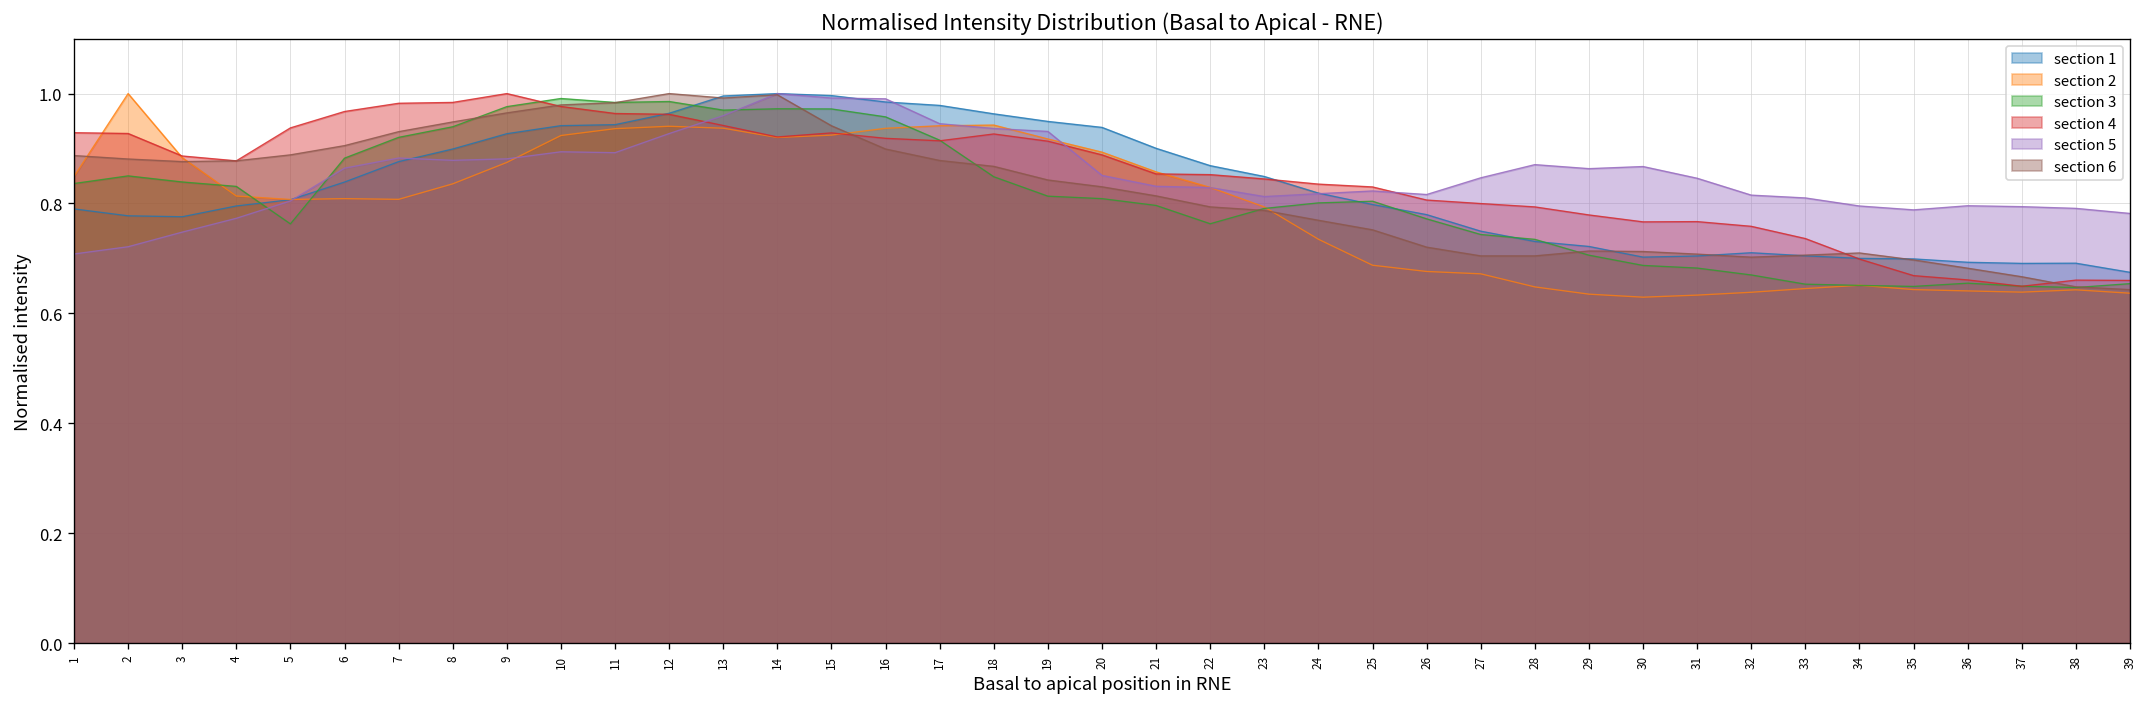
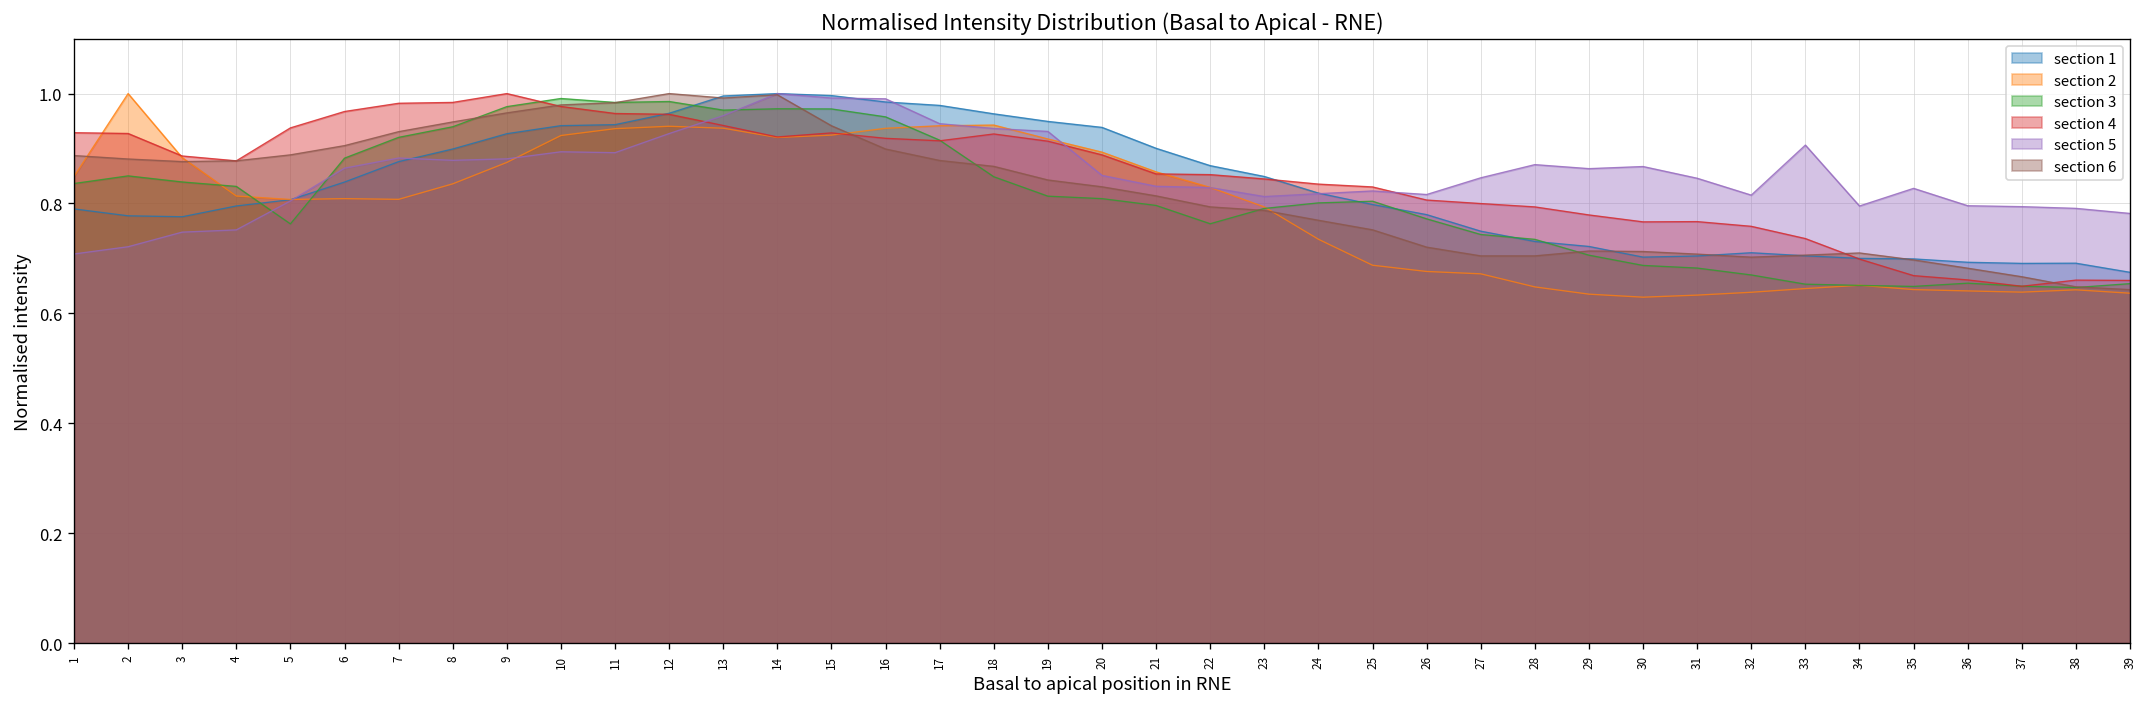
  {
    "section 1": {
      "1": 0.79,
      "2": 0.78,
      "3": 0.78,
      "4": 0.80,
      "6": 0.84,
      "7": 0.88,
      "8": 0.90,
      "9": 0.93,
      "10": 0.94,
      "11": 0.94,
      "16": 0.98,
      "17": 0.98,
      "18": 0.96,
      "19": 0.95,
      "20": 0.94,
      "21": 0.90,
      "22": 0.87,
      "25": 0.80,
      "26": 0.78,
      "27": 0.75,
      "29": 0.72,
      "30": 0.70,
      "32": 0.71,
      "36": 0.69,
      "37": 0.69,
      "38": 0.69,
      "39": 0.67
    },
    "section 3": {
      "1": 0.84,
      "2": 0.85,
      "3": 0.84,
      "4": 0.83,
      "5": 0.76,
      "6": 0.88,
      "7": 0.92,
      "8": 0.94,
      "9": 0.98,
      "10": 0.99,
      "12": 0.99,
      "13": 0.97,
      "14": 0.97,
      "15": 0.97,
      "16": 0.96,
      "18": 0.85,
      "19": 0.81,
      "20": 0.81,
      "21": 0.80,
      "22": 0.76,
      "24": 0.80,
      "25": 0.80,
      "26": 0.77,
      "27": 0.74,
      "29": 0.71,
      "30": 0.69,
      "31": 0.68,
      "32": 0.67,
      "33": 0.65,
      "35": 0.65,
      "36": 0.65,
      "39": 0.65
    },
    "section 5": {
      "1": 0.71,
      "2": 0.72,
      "3": 0.75,
-     "4": 0.77,
+     "4": 0.75,
      "6": 0.86,
      "7": 0.88,
      "8": 0.88,
      "9": 0.88,
      "10": 0.89,
      "11": 0.89,
      "12": 0.93,
      "13": 0.96,
      "16": 0.99,
      "18": 0.94,
      "19": 0.93,
      "20": 0.85,
      "21": 0.83,
      "23": 0.81,
      "25": 0.82,
      "26": 0.82,
      "27": 0.85,
      "28": 0.87,
      "29": 0.86,
      "30": 0.87,
      "31": 0.85,
      "32": 0.82,
-     "33": 0.81,
+     "33": 0.91,
      "34": 0.80,
-     "35": 0.79,
+     "35": 0.83,
      "36": 0.80,
      "37": 0.79,
      "38": 0.79,
      "39": 0.78
    }
  }
